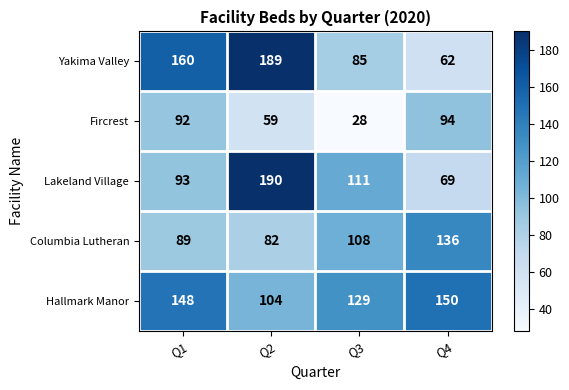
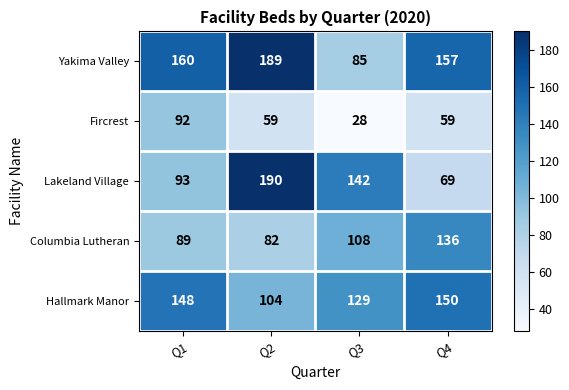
  {
    "Yakima Valley": {
      "Q1": 160,
      "Q2": 189,
      "Q3": 85,
-     "Q4": 62
+     "Q4": 157
    },
    "Fircrest": {
      "Q1": 92,
      "Q2": 59,
      "Q3": 28,
-     "Q4": 94
+     "Q4": 59
    },
    "Lakeland Village": {
      "Q1": 93,
      "Q2": 190,
-     "Q3": 111,
+     "Q3": 142,
      "Q4": 69
    },
    "Columbia Lutheran": {
      "Q1": 89,
      "Q2": 82,
      "Q3": 108,
      "Q4": 136
    },
    "Hallmark Manor": {
      "Q1": 148,
      "Q2": 104,
      "Q3": 129,
      "Q4": 150
    }
  }
